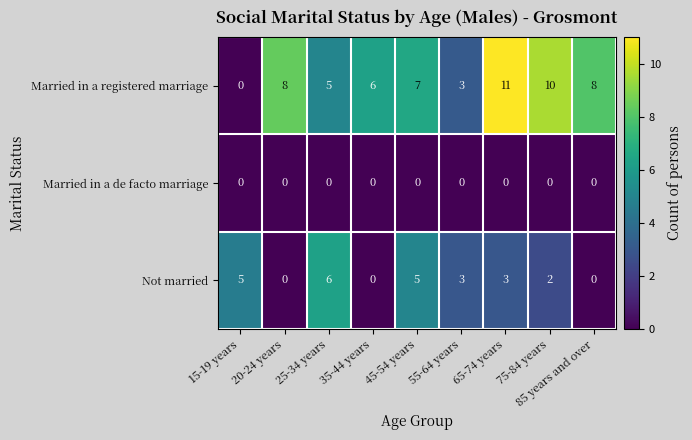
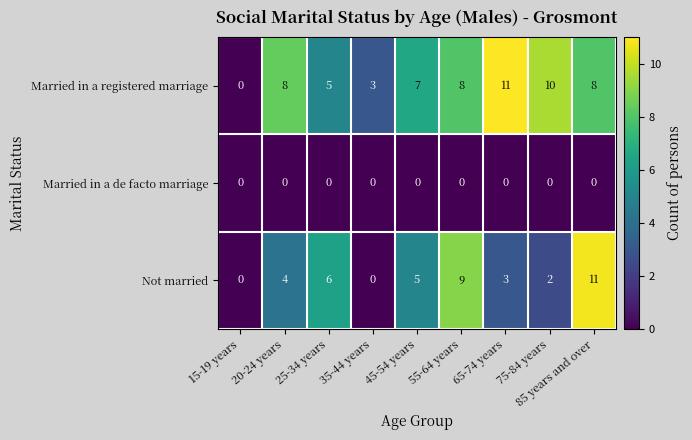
  {
    "Married in a registered marriage": {
      "15-19 years": 0,
      "20-24 years": 8,
      "25-34 years": 5,
-     "35-44 years": 6,
+     "35-44 years": 3,
      "45-54 years": 7,
-     "55-64 years": 3,
+     "55-64 years": 8,
      "65-74 years": 11,
      "75-84 years": 10,
      "85 years and over": 8
    },
    "Married in a de facto marriage": {
      "15-19 years": 0,
      "20-24 years": 0,
      "25-34 years": 0,
      "35-44 years": 0,
      "45-54 years": 0,
      "55-64 years": 0,
      "65-74 years": 0,
      "75-84 years": 0,
      "85 years and over": 0
    },
    "Not married": {
-     "15-19 years": 5,
-     "20-24 years": 0,
+     "15-19 years": 0,
+     "20-24 years": 4,
      "25-34 years": 6,
      "35-44 years": 0,
      "45-54 years": 5,
-     "55-64 years": 3,
+     "55-64 years": 9,
      "65-74 years": 3,
      "75-84 years": 2,
-     "85 years and over": 0
+     "85 years and over": 11
    }
  }
